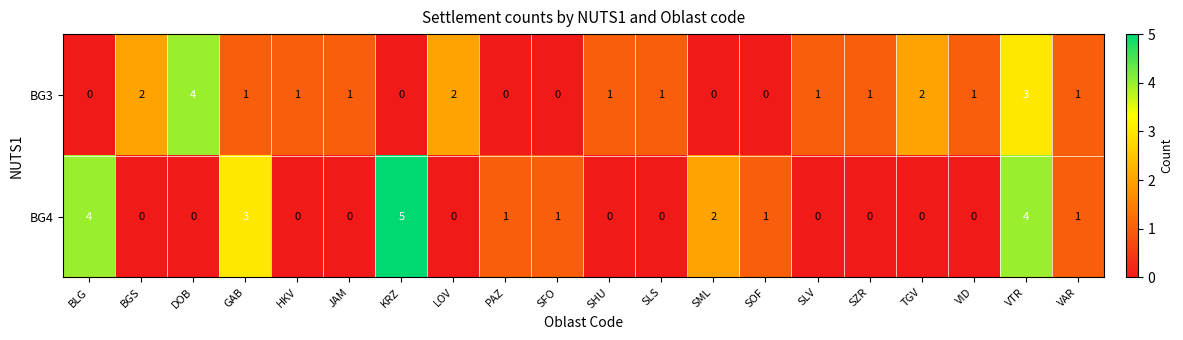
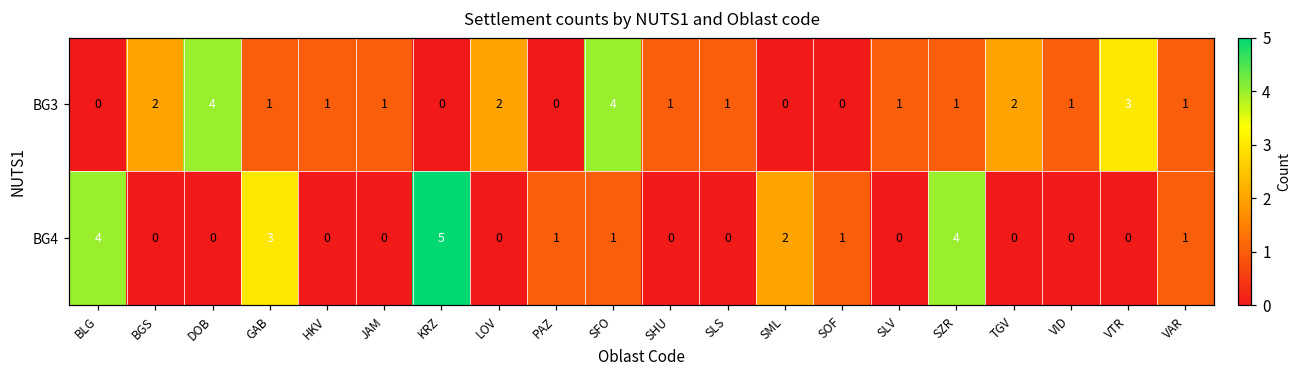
  {
    "BG3": {
      "BLG": 0,
      "BGS": 2,
      "DOB": 4,
      "GAB": 1,
      "HKV": 1,
      "JAM": 1,
      "KRZ": 0,
      "LOV": 2,
      "PAZ": 0,
-     "SFO": 0,
+     "SFO": 4,
      "SHU": 1,
      "SLS": 1,
      "SML": 0,
      "SOF": 0,
      "SLV": 1,
      "SZR": 1,
      "TGV": 2,
      "VID": 1,
      "VTR": 3,
      "VAR": 1
    },
    "BG4": {
      "BLG": 4,
      "BGS": 0,
      "DOB": 0,
      "GAB": 3,
      "HKV": 0,
      "JAM": 0,
      "KRZ": 5,
      "LOV": 0,
      "PAZ": 1,
      "SFO": 1,
      "SHU": 0,
      "SLS": 0,
      "SML": 2,
      "SOF": 1,
      "SLV": 0,
-     "SZR": 0,
+     "SZR": 4,
      "TGV": 0,
      "VID": 0,
-     "VTR": 4,
+     "VTR": 0,
      "VAR": 1
    }
  }
